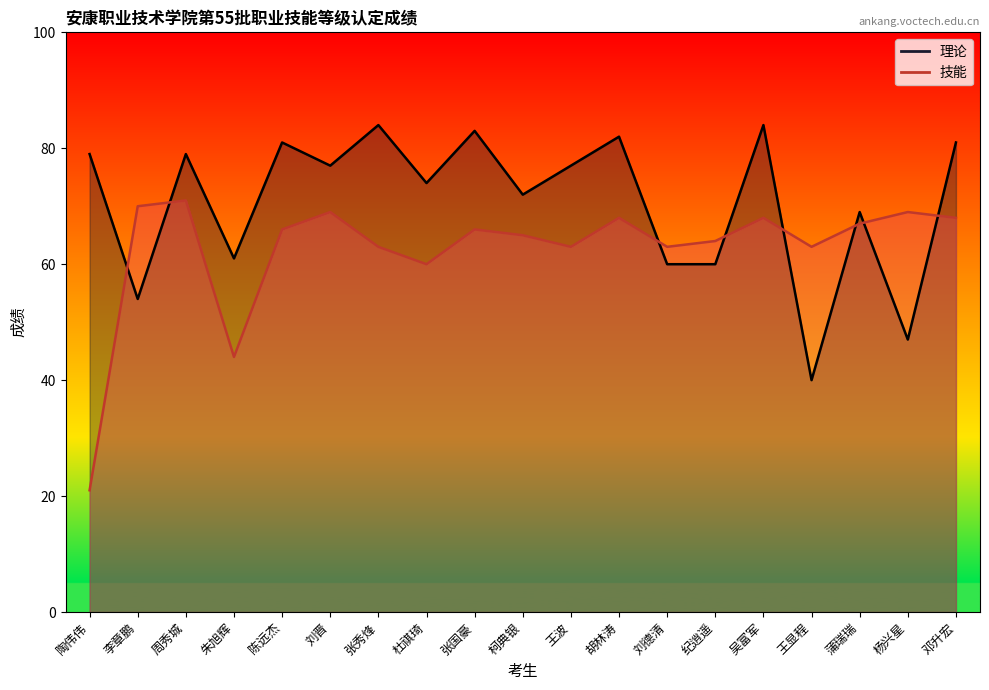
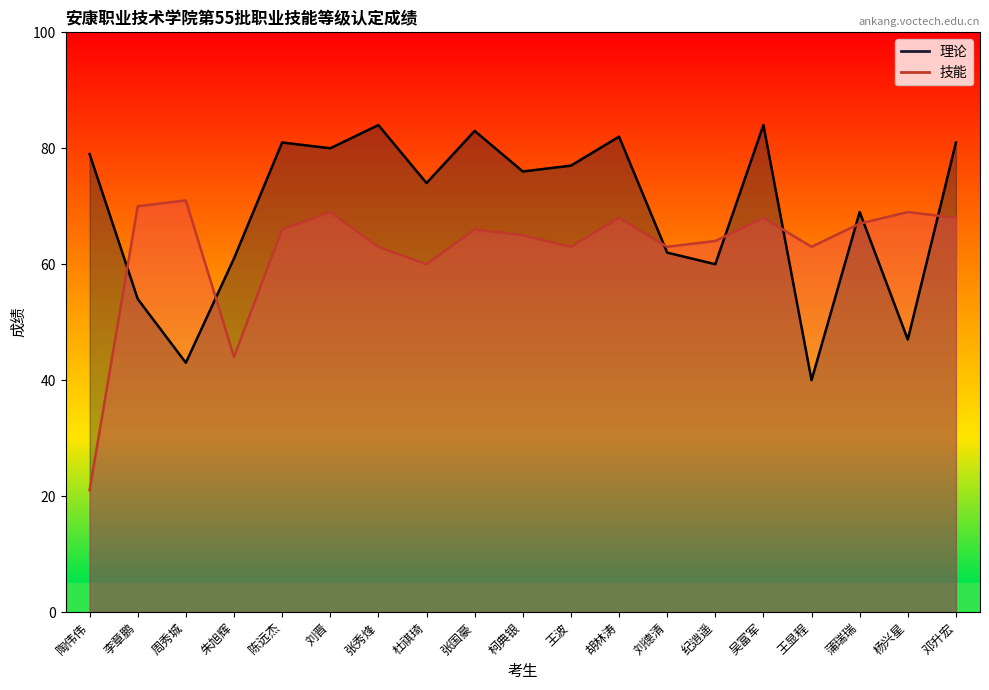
  {
    "理论": {
      "陶伟伟": 79,
      "李章鹏": 54,
-     "周秀城": 79,
+     "周秀城": 43,
      "朱旭辉": 61,
      "陈远杰": 81,
-     "刘晋": 77,
+     "刘晋": 80,
      "张秀烽": 84,
      "杜祺琦": 74,
      "张国豪": 83,
-     "柯典银": 72,
+     "柯典银": 76,
      "王波": 77,
      "胡林涛": 82,
-     "刘德清": 60,
+     "刘德清": 62,
      "纪逍遥": 60,
      "吴富军": 84,
      "王显程": 40,
      "蒲瑞瑞": 69,
      "杨兴星": 47,
      "邓升宏": 81
    }
  }
